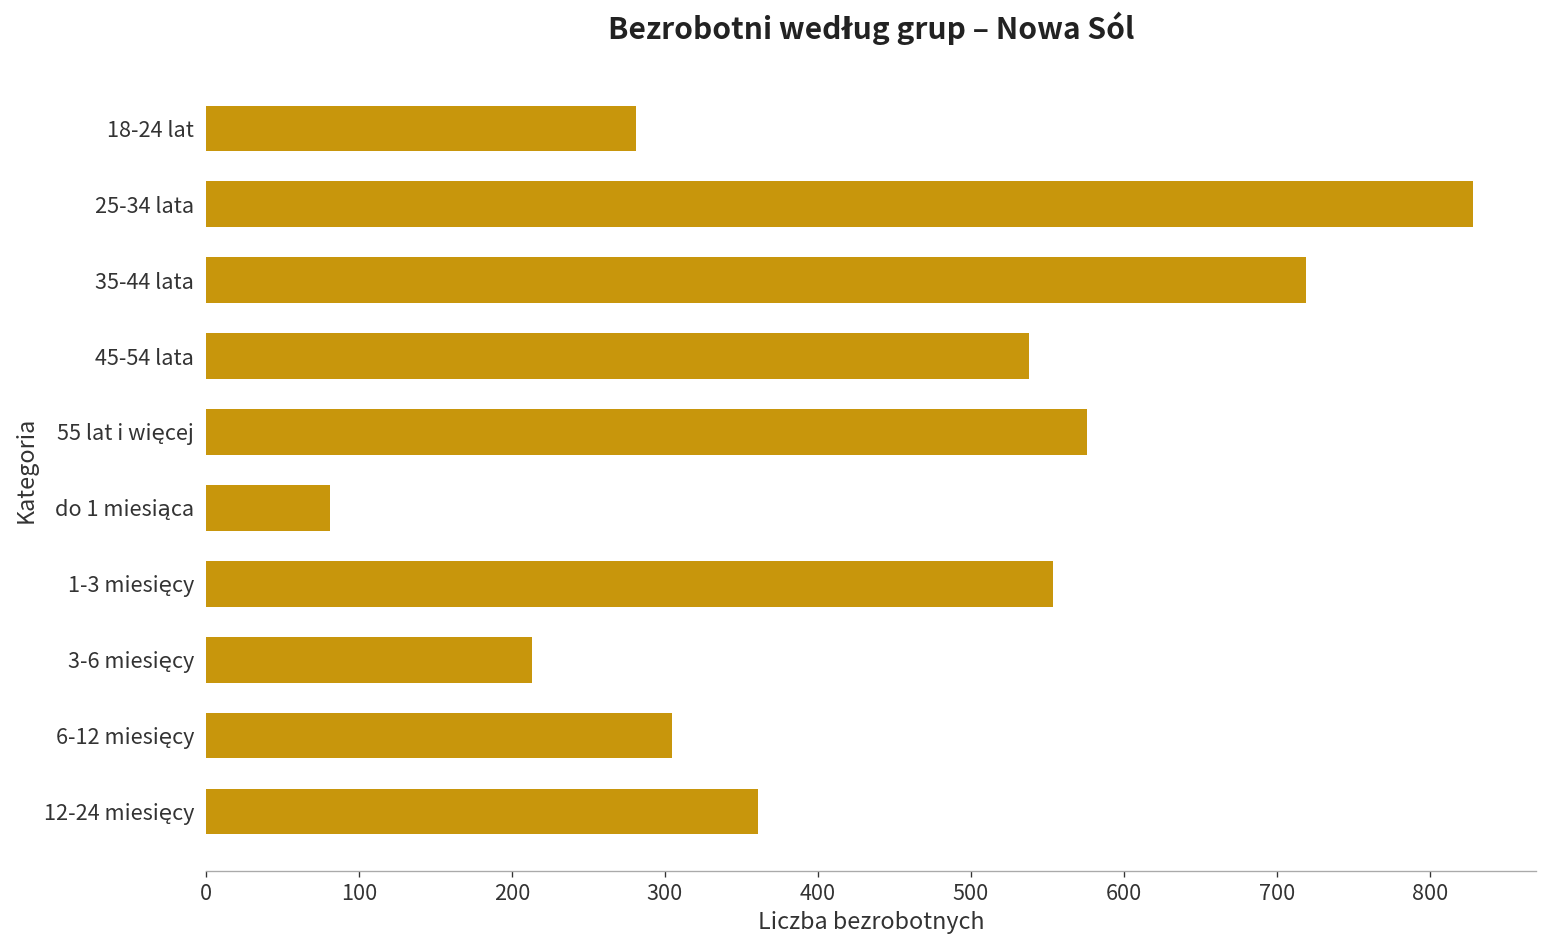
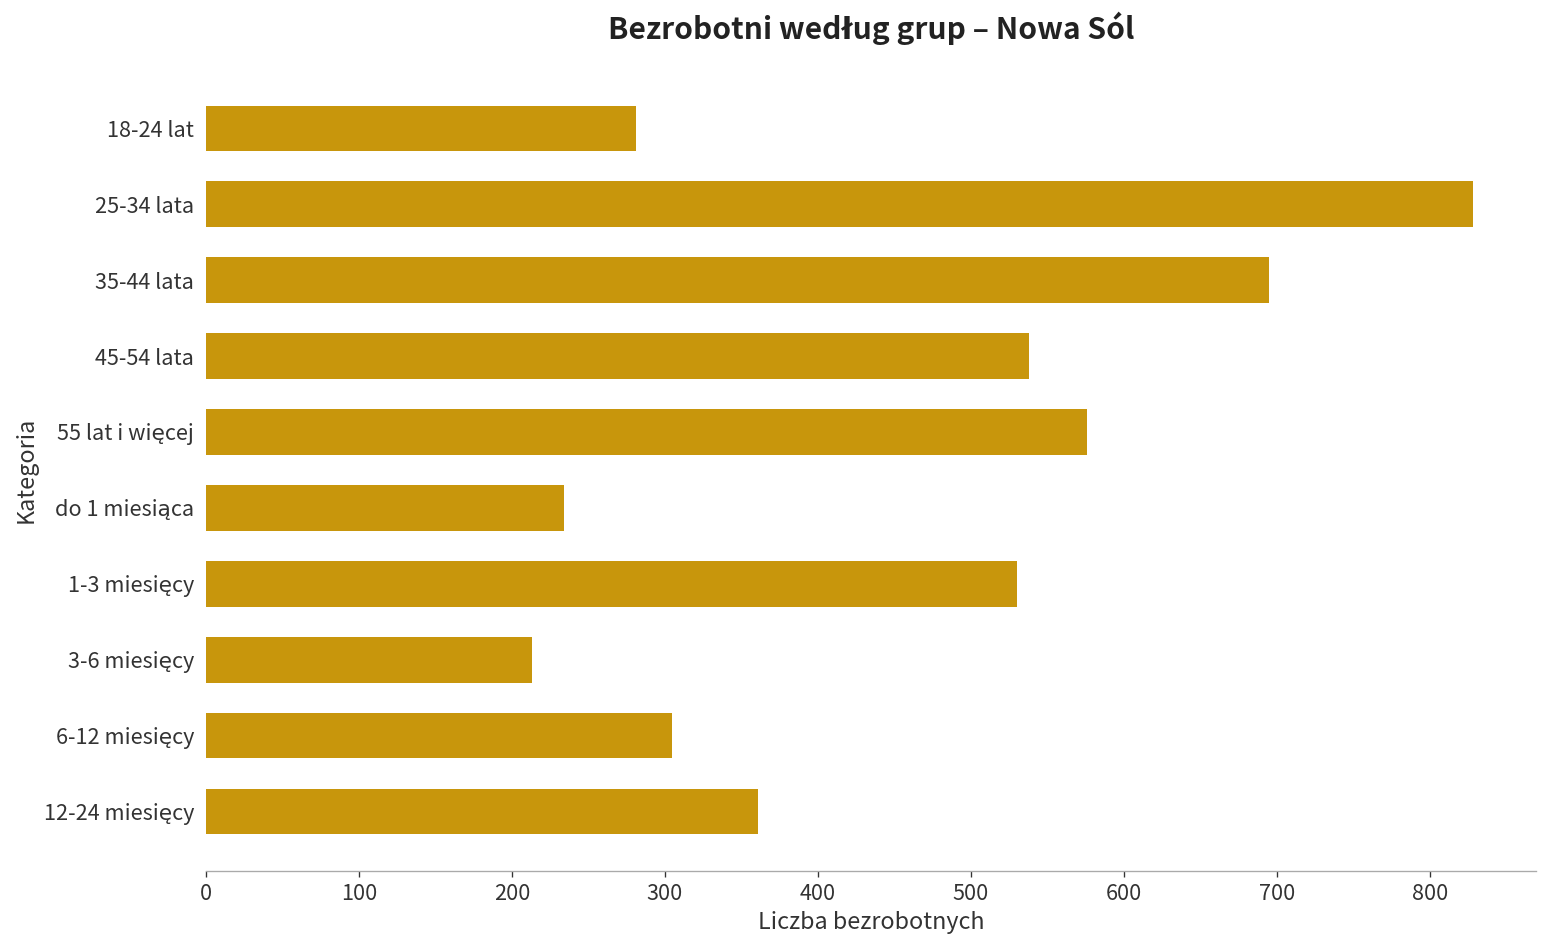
  {
    "18-24 lat": 281,
    "25-34 lata": 828,
-   "35-44 lata": 719,
+   "35-44 lata": 695,
    "45-54 lata": 538,
    "55 lat i więcej": 576,
-   "do 1 miesiąca": 81,
-   "1-3 miesięcy": 554,
+   "do 1 miesiąca": 234,
+   "1-3 miesięcy": 530,
    "3-6 miesięcy": 213,
    "6-12 miesięcy": 305,
    "12-24 miesięcy": 361
  }
